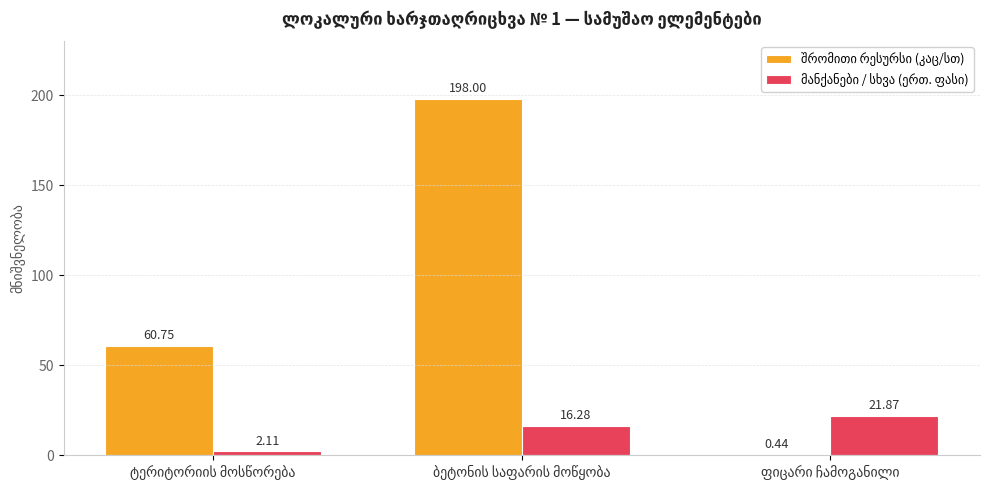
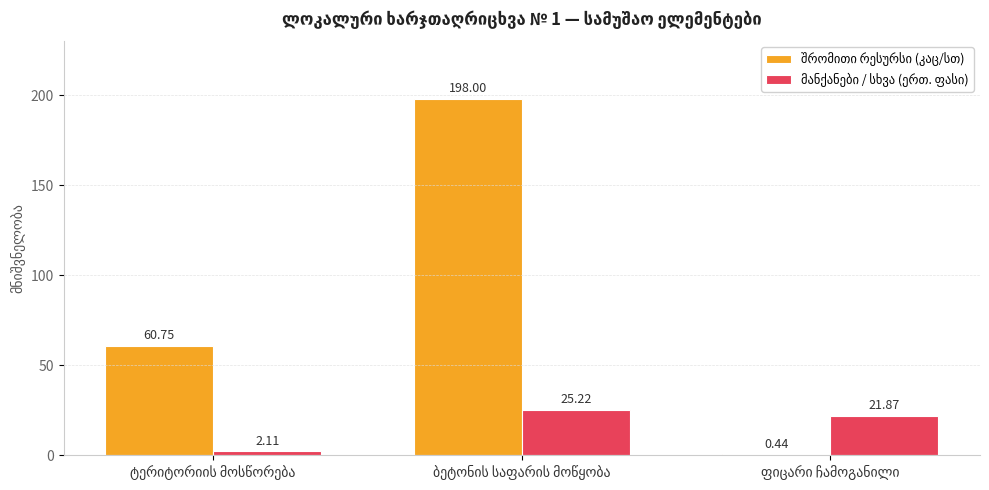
  {
    "შრომითი რესურსი (კაც/სთ)": {
      "ტერიტორიის მოსწორება": 60.75,
      "ბეტონის საფარის მოწყობა": 198.00,
      "ფიცარი ჩამოგანილი": 0.44
    },
    "მანქანები / სხვა (ერთ. ფასი)": {
      "ტერიტორიის მოსწორება": 2.11,
-     "ბეტონის საფარის მოწყობა": 16.28,
+     "ბეტონის საფარის მოწყობა": 25.22,
      "ფიცარი ჩამოგანილი": 21.87
    }
  }
